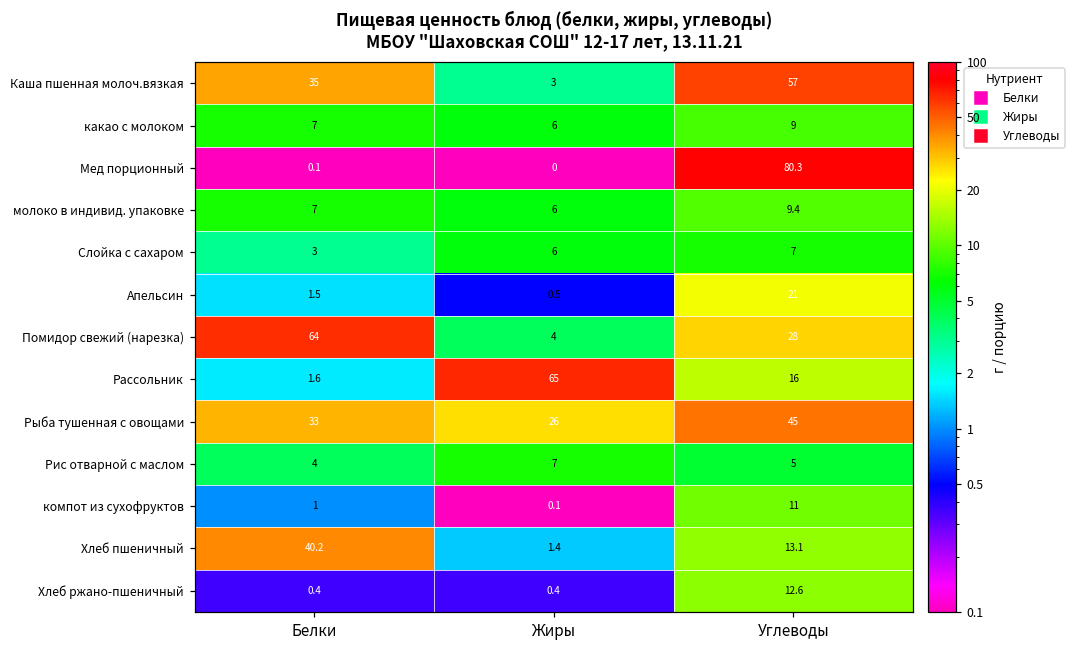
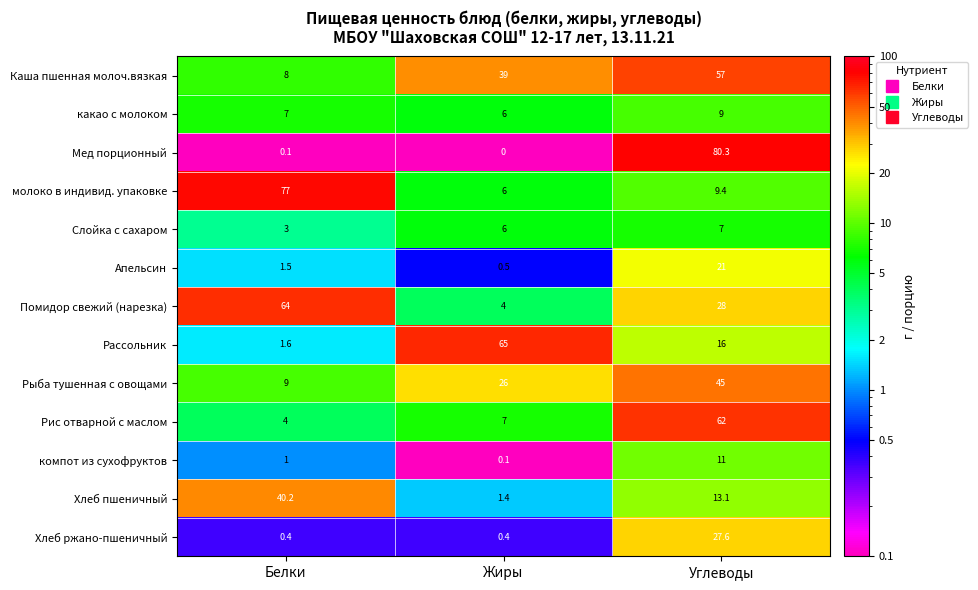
  {
    "Каша пшенная молоч.вязкая": {
-     "Белки": 35,
-     "Жиры": 3,
+     "Белки": 8,
+     "Жиры": 39,
      "Углеводы": 57
    },
    "какао с молоком": {
      "Белки": 7,
      "Жиры": 6,
      "Углеводы": 9
    },
    "Мед порционный": {
      "Белки": 0.1,
      "Жиры": 0,
      "Углеводы": 80.3
    },
    "молоко в индивид. упаковке": {
-     "Белки": 7,
+     "Белки": 77,
      "Жиры": 6,
      "Углеводы": 9.4
    },
    "Слойка с сахаром": {
      "Белки": 3,
      "Жиры": 6,
      "Углеводы": 7
    },
    "Апельсин": {
      "Белки": 1.5,
      "Жиры": 0.5,
      "Углеводы": 21
    },
    "Помидор свежий (нарезка)": {
      "Белки": 64,
      "Жиры": 4,
      "Углеводы": 28
    },
    "Рассольник": {
      "Белки": 1.6,
      "Жиры": 65,
      "Углеводы": 16
    },
    "Рыба тушенная с овощами": {
-     "Белки": 33,
+     "Белки": 9,
      "Жиры": 26,
      "Углеводы": 45
    },
    "Рис отварной с маслом": {
      "Белки": 4,
      "Жиры": 7,
-     "Углеводы": 5
+     "Углеводы": 62
    },
    "компот из сухофруктов": {
      "Белки": 1,
      "Жиры": 0.1,
      "Углеводы": 11
    },
    "Хлеб пшеничный": {
      "Белки": 40.2,
      "Жиры": 1.4,
      "Углеводы": 13.1
    },
    "Хлеб ржано-пшеничный": {
      "Белки": 0.4,
      "Жиры": 0.4,
-     "Углеводы": 12.6
+     "Углеводы": 27.6
    }
  }
